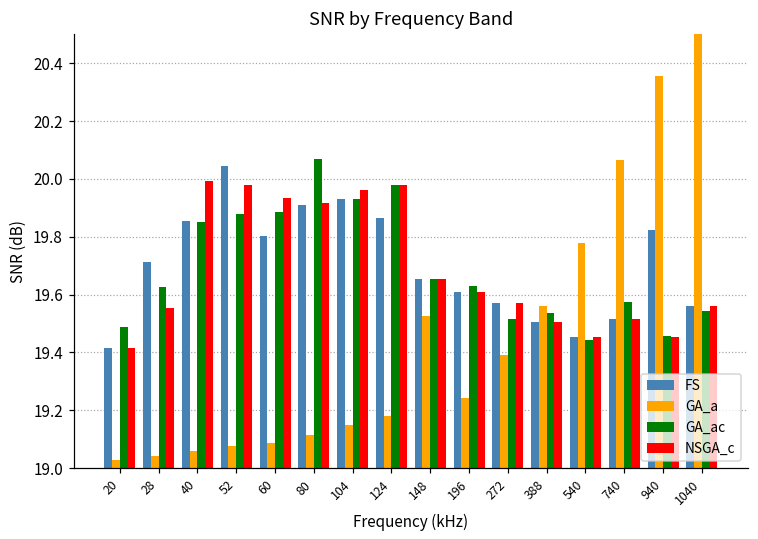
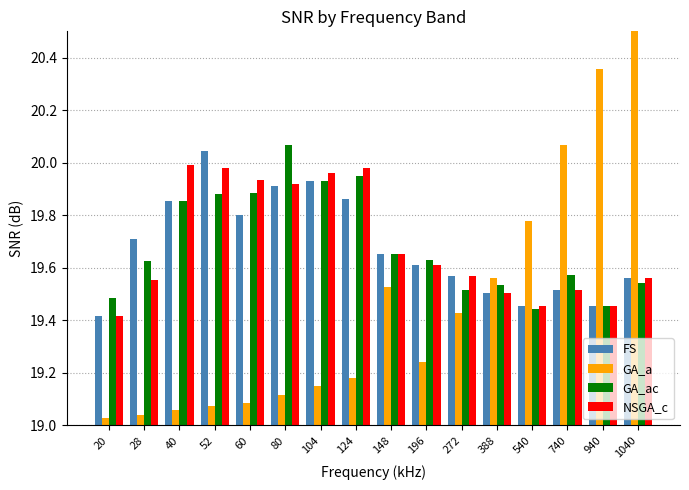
  {
    "FS": {
      "20": 19.42,
      "28": 19.71,
      "40": 19.85,
      "52": 20.04,
      "60": 19.80,
      "80": 19.91,
      "104": 19.93,
      "124": 19.86,
      "148": 19.65,
      "196": 19.61,
      "272": 19.57,
      "388": 19.50,
      "540": 19.45,
      "740": 19.52,
-     "940": 19.82,
+     "940": 19.45,
      "1040": 19.56
    },
    "GA_a": {
      "20": 19.03,
      "28": 19.04,
      "40": 19.06,
      "52": 19.08,
      "60": 19.09,
      "80": 19.12,
      "104": 19.15,
      "124": 19.18,
      "148": 19.53,
      "196": 19.24,
-     "272": 19.39,
+     "272": 19.43,
      "388": 19.56,
      "540": 19.78,
      "740": 20.07,
      "940": 20.36,
      "1040": 20.50
    },
    "GA_ac": {
      "20": 19.49,
      "28": 19.63,
      "40": 19.85,
      "52": 19.88,
      "60": 19.88,
      "80": 20.07,
      "104": 19.93,
-     "124": 19.98,
+     "124": 19.95,
      "148": 19.65,
      "196": 19.63,
      "272": 19.52,
      "388": 19.54,
      "540": 19.44,
      "740": 19.57,
      "940": 19.46,
      "1040": 19.54
    },
    "NSGA_c": {
      "20": 19.42,
      "28": 19.55,
      "40": 19.99,
      "52": 19.98,
      "60": 19.94,
      "80": 19.92,
      "104": 19.96,
      "124": 19.98,
      "148": 19.65,
      "196": 19.61,
      "272": 19.57,
      "388": 19.50,
      "540": 19.45,
      "740": 19.52,
      "940": 19.45,
      "1040": 19.56
    }
  }
